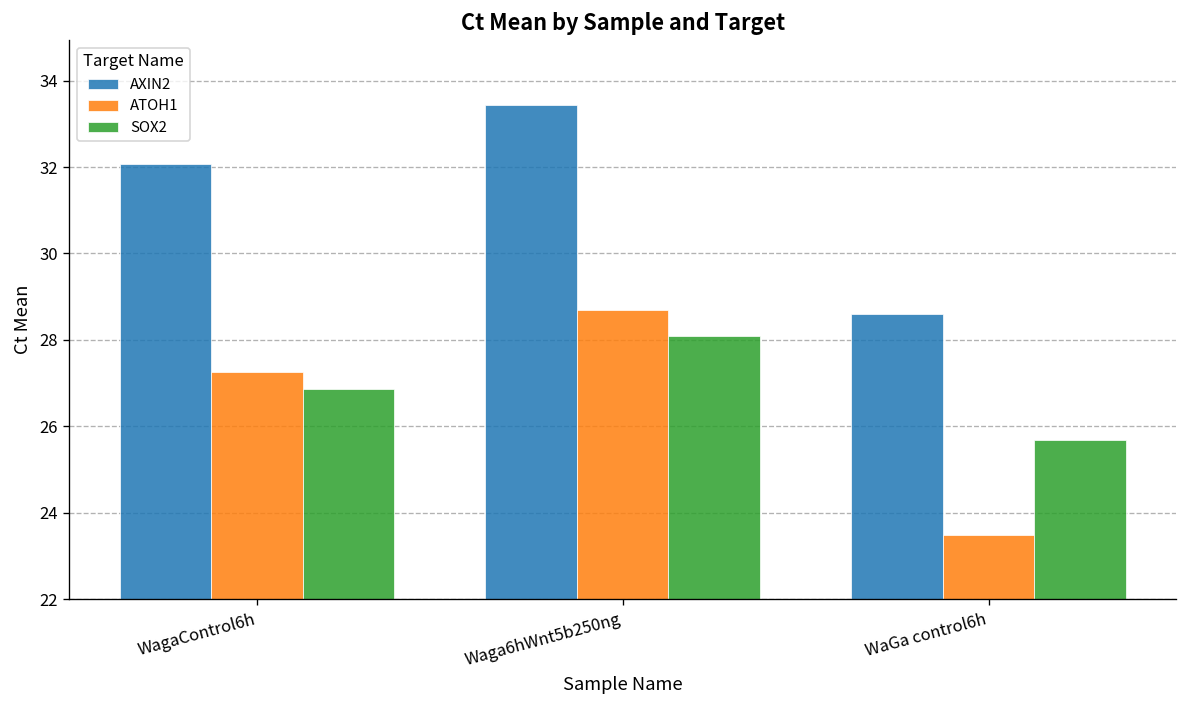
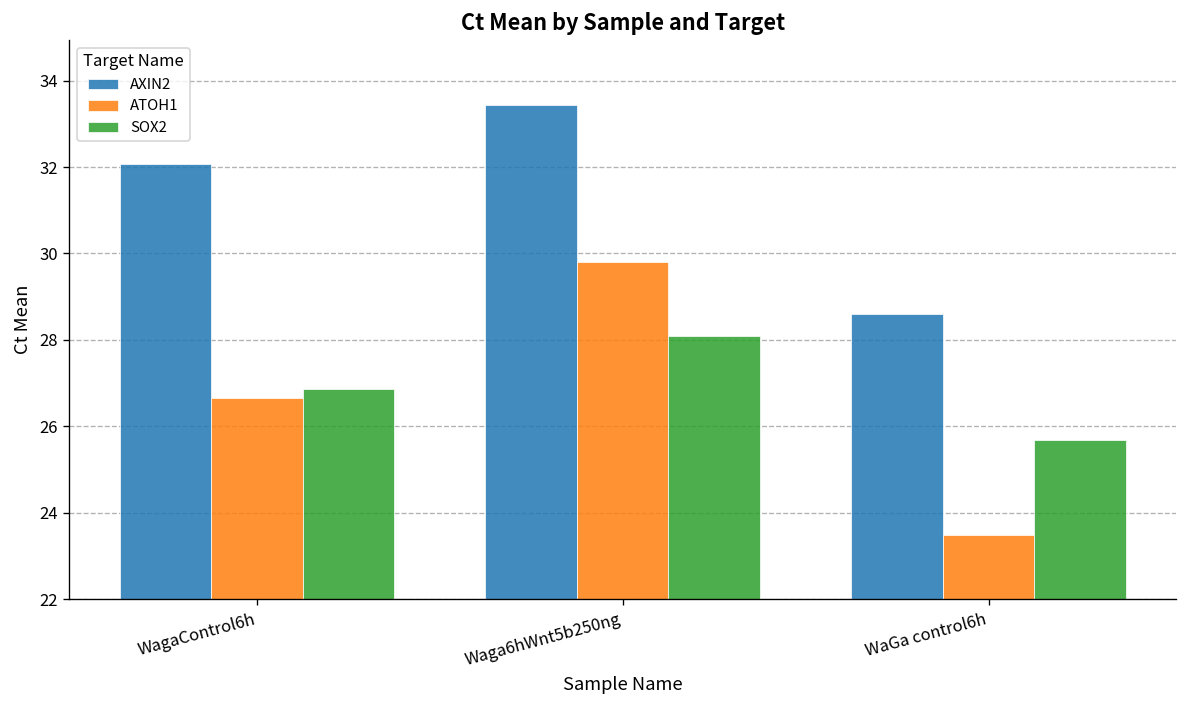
  {
    "AXIN2": {
      "WagaControl6h": 32.1,
      "Waga6hWnt5b250ng": 33.4,
      "WaGa control6h": 28.6
    },
    "ATOH1": {
-     "WagaControl6h": 27.3,
-     "Waga6hWnt5b250ng": 28.7,
+     "WagaControl6h": 26.7,
+     "Waga6hWnt5b250ng": 29.8,
      "WaGa control6h": 23.5
    },
    "SOX2": {
      "WagaControl6h": 26.9,
      "Waga6hWnt5b250ng": 28.1,
      "WaGa control6h": 25.7
    }
  }
